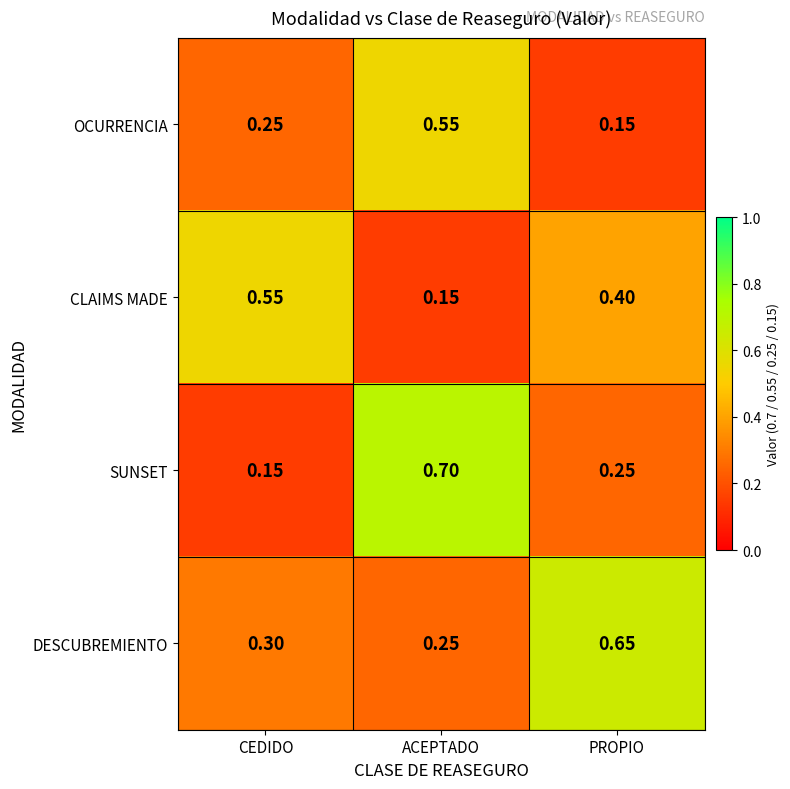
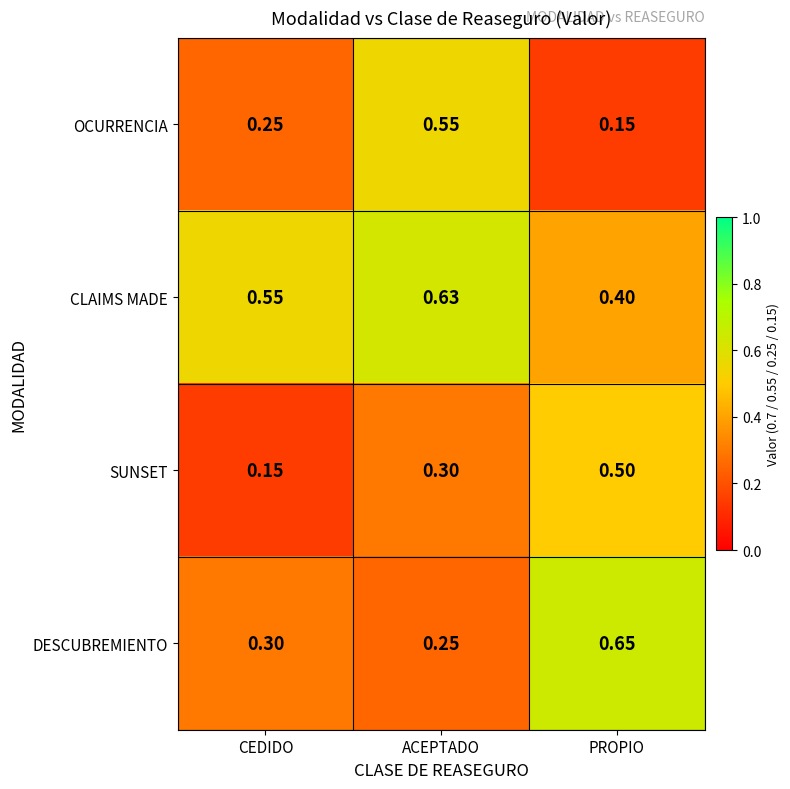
  {
    "OCURRENCIA": {
      "CEDIDO": 0.25,
      "ACEPTADO": 0.55,
      "PROPIO": 0.15
    },
    "CLAIMS MADE": {
      "CEDIDO": 0.55,
-     "ACEPTADO": 0.15,
+     "ACEPTADO": 0.63,
      "PROPIO": 0.40
    },
    "SUNSET": {
      "CEDIDO": 0.15,
-     "ACEPTADO": 0.70,
-     "PROPIO": 0.25
+     "ACEPTADO": 0.30,
+     "PROPIO": 0.50
    },
    "DESCUBREMIENTO": {
      "CEDIDO": 0.30,
      "ACEPTADO": 0.25,
      "PROPIO": 0.65
    }
  }
